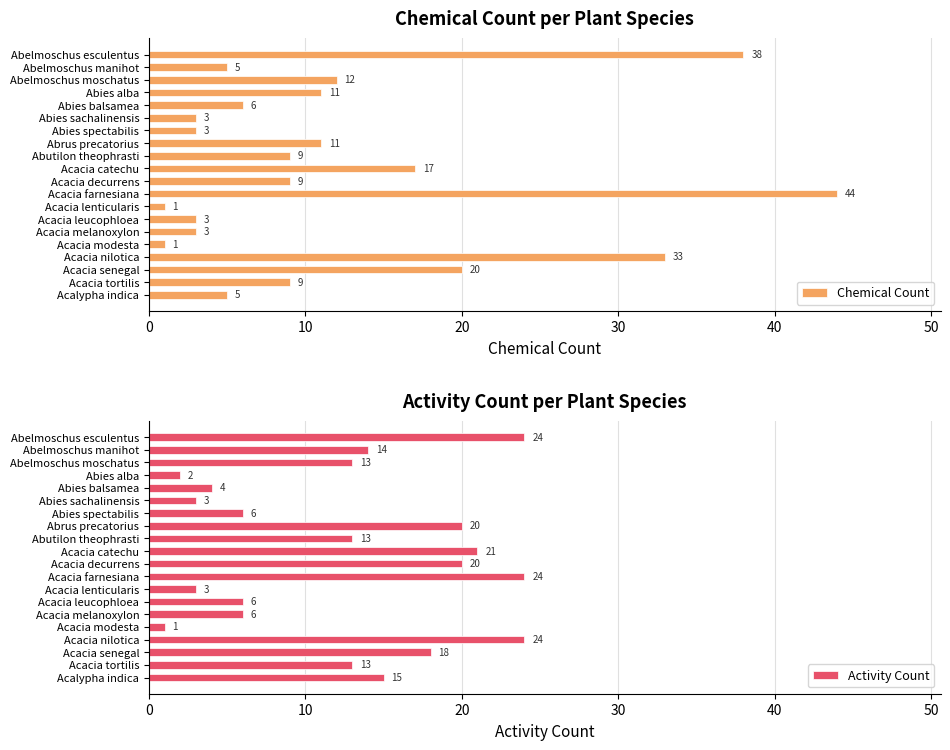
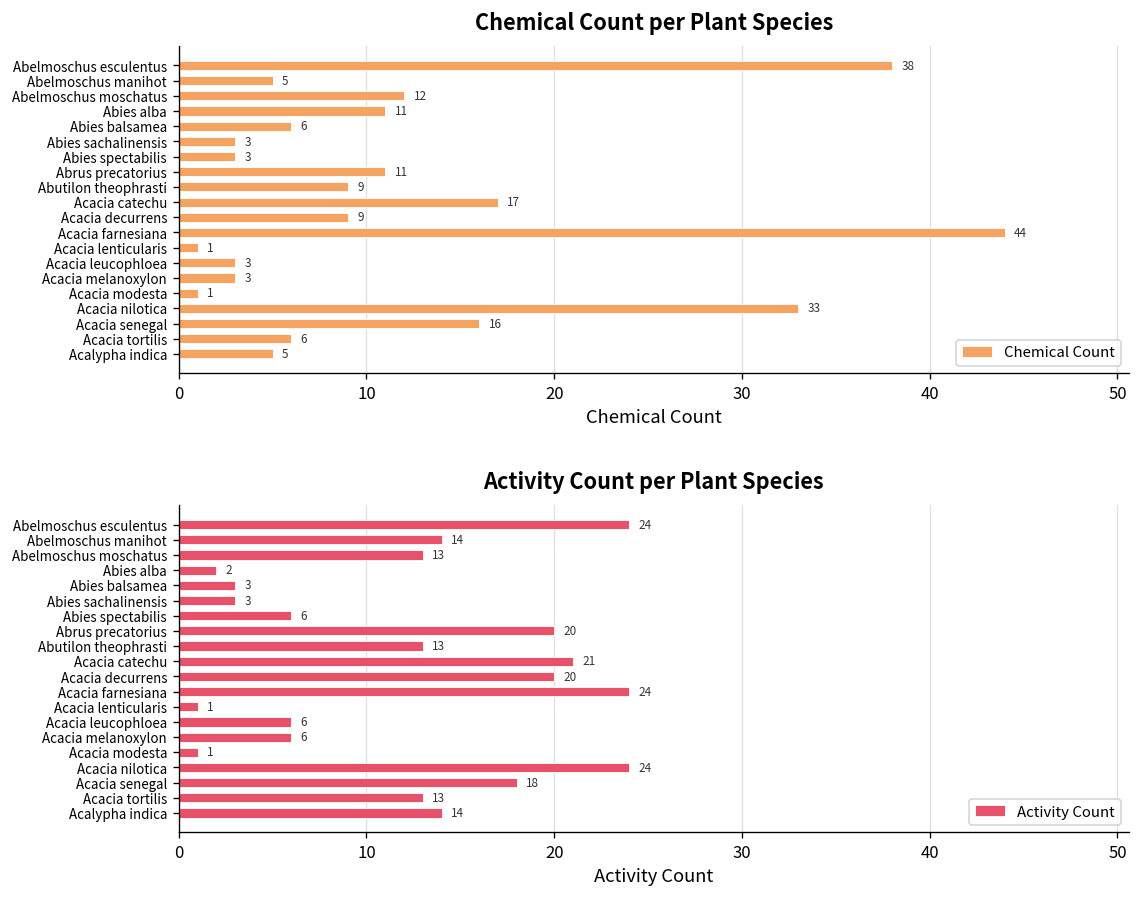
  {
    "Chemical Count per Plant Species": {
      "Abelmoschus esculentus": 38,
      "Abelmoschus manihot": 5,
      "Abelmoschus moschatus": 12,
      "Abies alba": 11,
      "Abies balsamea": 6,
      "Abies sachalinensis": 3,
      "Abies spectabilis": 3,
      "Abrus precatorius": 11,
      "Abutilon theophrasti": 9,
      "Acacia catechu": 17,
      "Acacia decurrens": 9,
      "Acacia farnesiana": 44,
      "Acacia lenticularis": 1,
      "Acacia leucophloea": 3,
      "Acacia melanoxylon": 3,
      "Acacia modesta": 1,
      "Acacia nilotica": 33,
-     "Acacia senegal": 20,
-     "Acacia tortilis": 9,
+     "Acacia senegal": 16,
+     "Acacia tortilis": 6,
      "Acalypha indica": 5
    },
    "Activity Count per Plant Species": {
      "Abelmoschus esculentus": 24,
      "Abelmoschus manihot": 14,
      "Abelmoschus moschatus": 13,
      "Abies alba": 2,
-     "Abies balsamea": 4,
+     "Abies balsamea": 3,
      "Abies sachalinensis": 3,
      "Abies spectabilis": 6,
      "Abrus precatorius": 20,
      "Abutilon theophrasti": 13,
      "Acacia catechu": 21,
      "Acacia decurrens": 20,
      "Acacia farnesiana": 24,
-     "Acacia lenticularis": 3,
+     "Acacia lenticularis": 1,
      "Acacia leucophloea": 6,
      "Acacia melanoxylon": 6,
      "Acacia modesta": 1,
      "Acacia nilotica": 24,
      "Acacia senegal": 18,
      "Acacia tortilis": 13,
-     "Acalypha indica": 15
+     "Acalypha indica": 14
    }
  }
